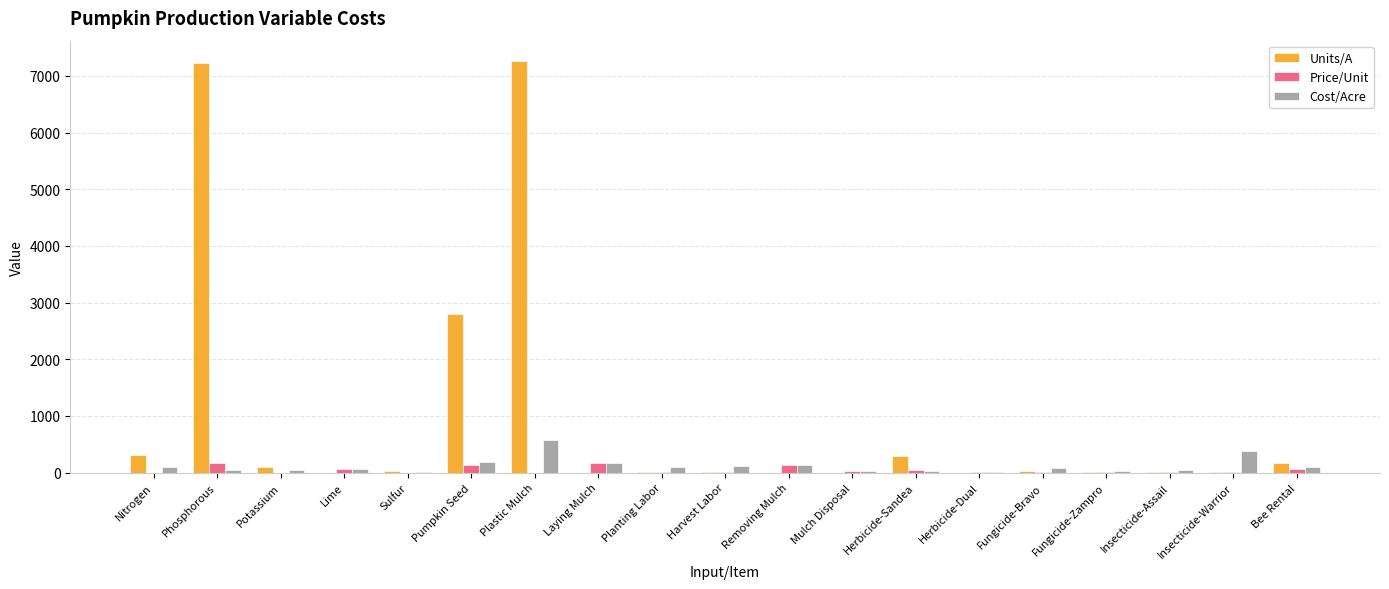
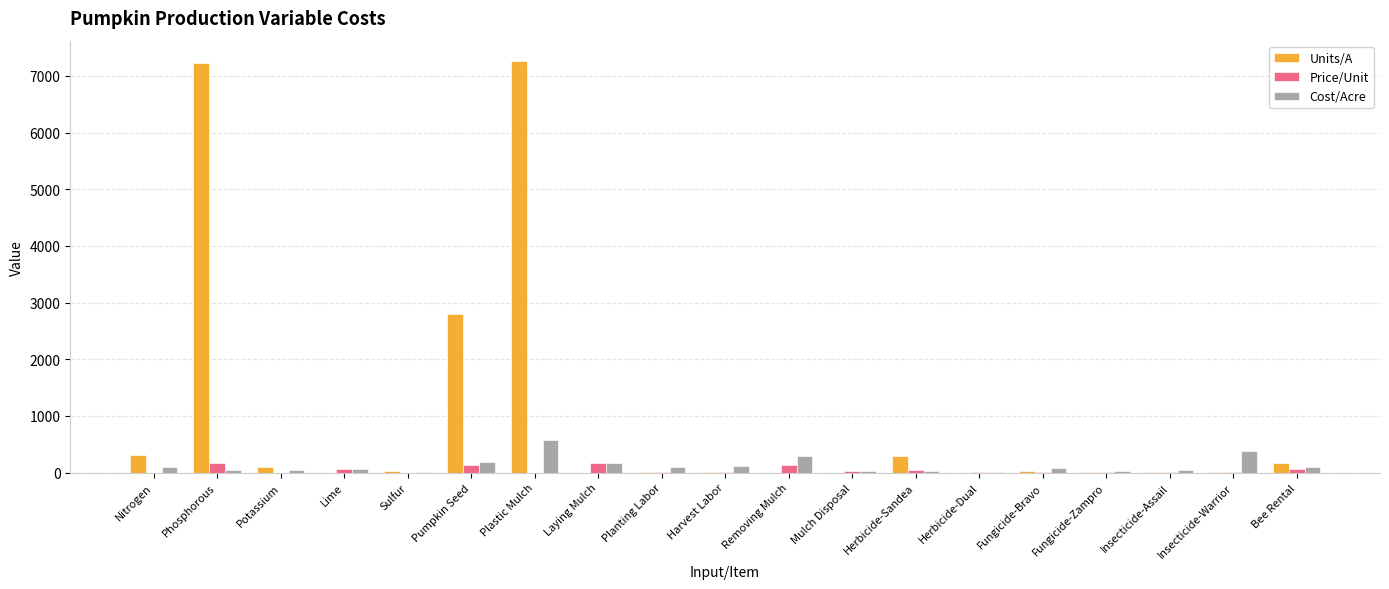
  {
    "Units/A": {
      "Nitrogen": 300,
      "Phosphorous": 7200,
      "Potassium": 100,
      "Pumpkin Seed": 2800,
      "Plastic Mulch": 7300,
      "Herbicide-Sandea": 300,
      "Bee Rental": 200
    },
    "Price/Unit": {
      "Phosphorous": 200,
      "Lime": 100,
      "Pumpkin Seed": 100,
      "Laying Mulch": 200,
      "Removing Mulch": 100,
      "Bee Rental": 100
    },
    "Cost/Acre": {
      "Nitrogen": 100,
      "Lime": 100,
      "Pumpkin Seed": 200,
      "Plastic Mulch": 600,
      "Laying Mulch": 200,
      "Planting Labor": 100,
      "Harvest Labor": 100,
-     "Removing Mulch": 100,
+     "Removing Mulch": 300,
      "Fungicide-Bravo": 100,
      "Insecticide-Warrior": 400,
      "Bee Rental": 100
    }
  }
